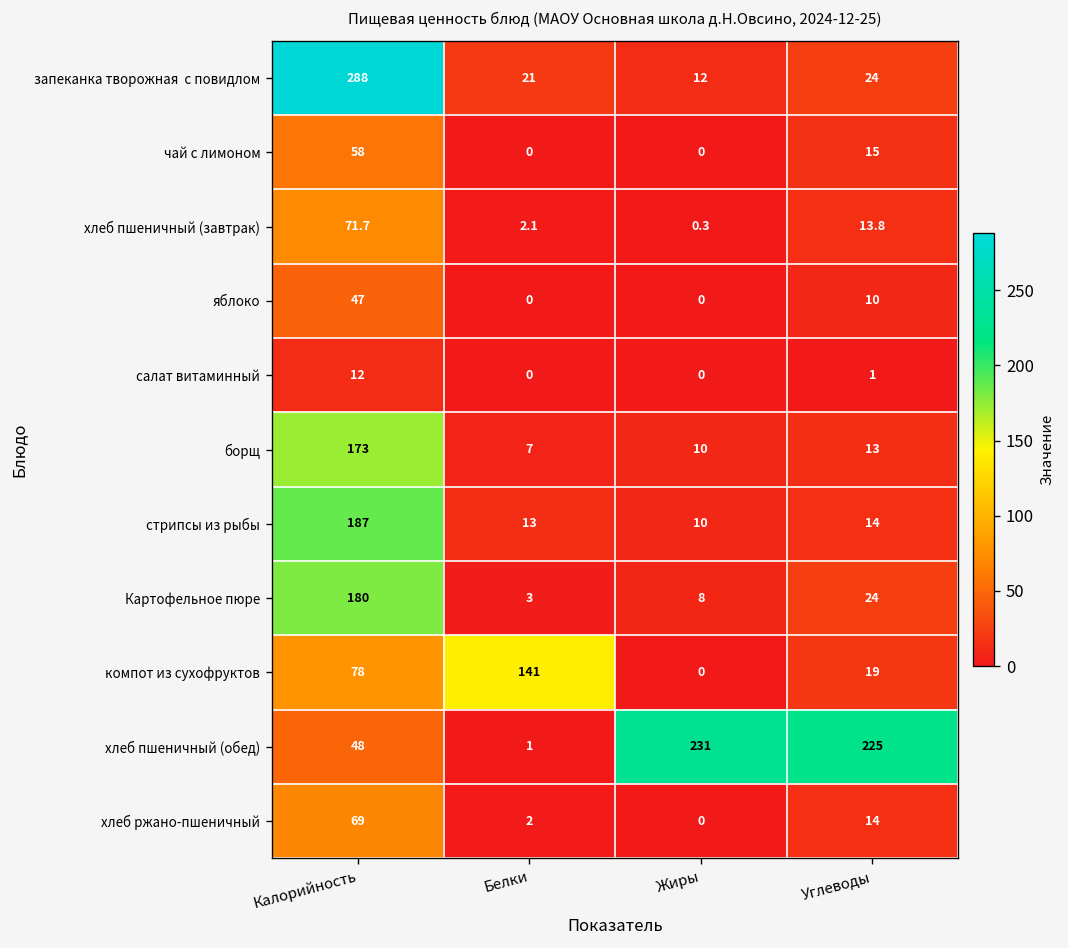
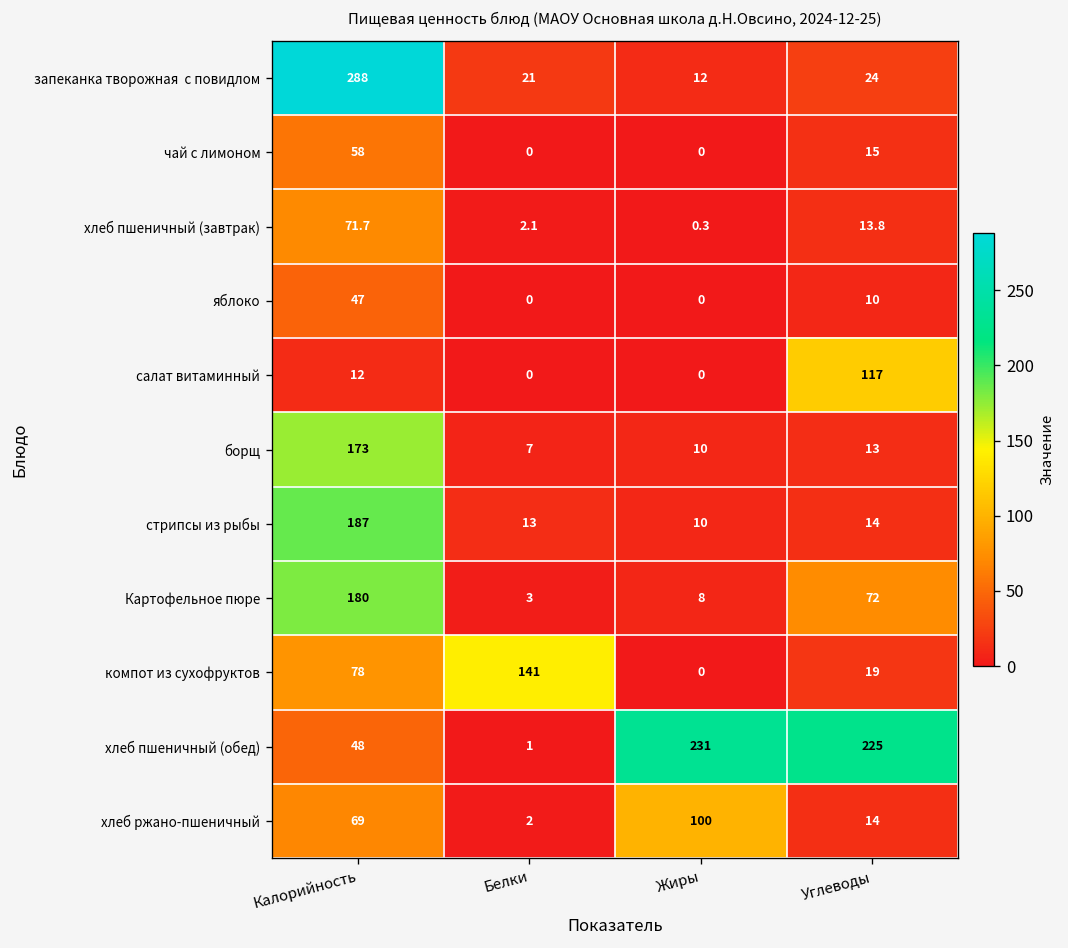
  {
    "запеканка творожная с повидлом": {
      "Калорийность": 288,
      "Белки": 21,
      "Жиры": 12,
      "Углеводы": 24
    },
    "чай с лимоном": {
      "Калорийность": 58,
      "Белки": 0,
      "Жиры": 0,
      "Углеводы": 15
    },
    "хлеб пшеничный (завтрак)": {
      "Калорийность": 71.7,
      "Белки": 2.1,
      "Жиры": 0.3,
      "Углеводы": 13.8
    },
    "яблоко": {
      "Калорийность": 47,
      "Белки": 0,
      "Жиры": 0,
      "Углеводы": 10
    },
    "салат витаминный": {
      "Калорийность": 12,
      "Белки": 0,
      "Жиры": 0,
-     "Углеводы": 1
+     "Углеводы": 117
    },
    "борщ": {
      "Калорийность": 173,
      "Белки": 7,
      "Жиры": 10,
      "Углеводы": 13
    },
    "стрипсы из рыбы": {
      "Калорийность": 187,
      "Белки": 13,
      "Жиры": 10,
      "Углеводы": 14
    },
    "Картофельное пюре": {
      "Калорийность": 180,
      "Белки": 3,
      "Жиры": 8,
-     "Углеводы": 24
+     "Углеводы": 72
    },
    "компот из сухофруктов": {
      "Калорийность": 78,
      "Белки": 141,
      "Жиры": 0,
      "Углеводы": 19
    },
    "хлеб пшеничный (обед)": {
      "Калорийность": 48,
      "Белки": 1,
      "Жиры": 231,
      "Углеводы": 225
    },
    "хлеб ржано-пшеничный": {
      "Калорийность": 69,
      "Белки": 2,
-     "Жиры": 0,
+     "Жиры": 100,
      "Углеводы": 14
    }
  }
